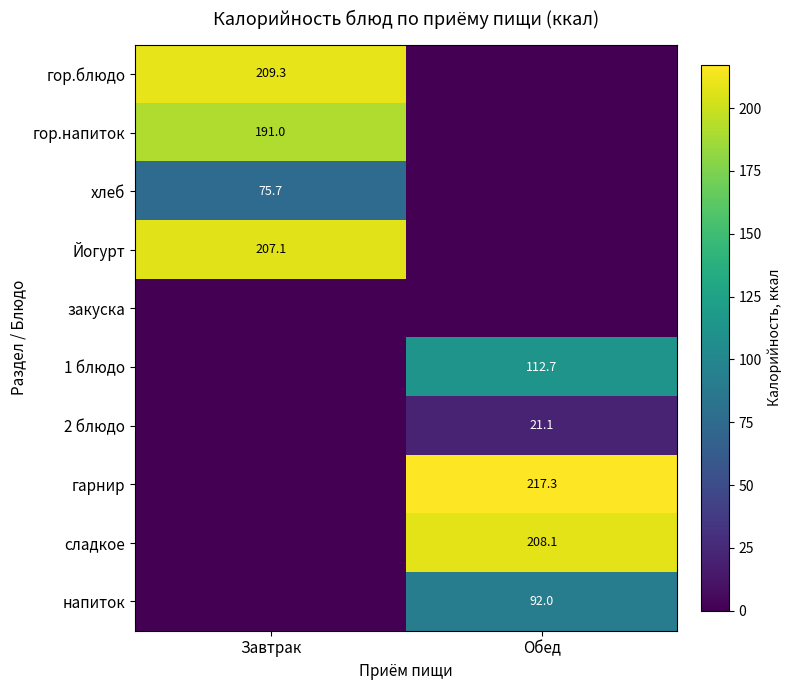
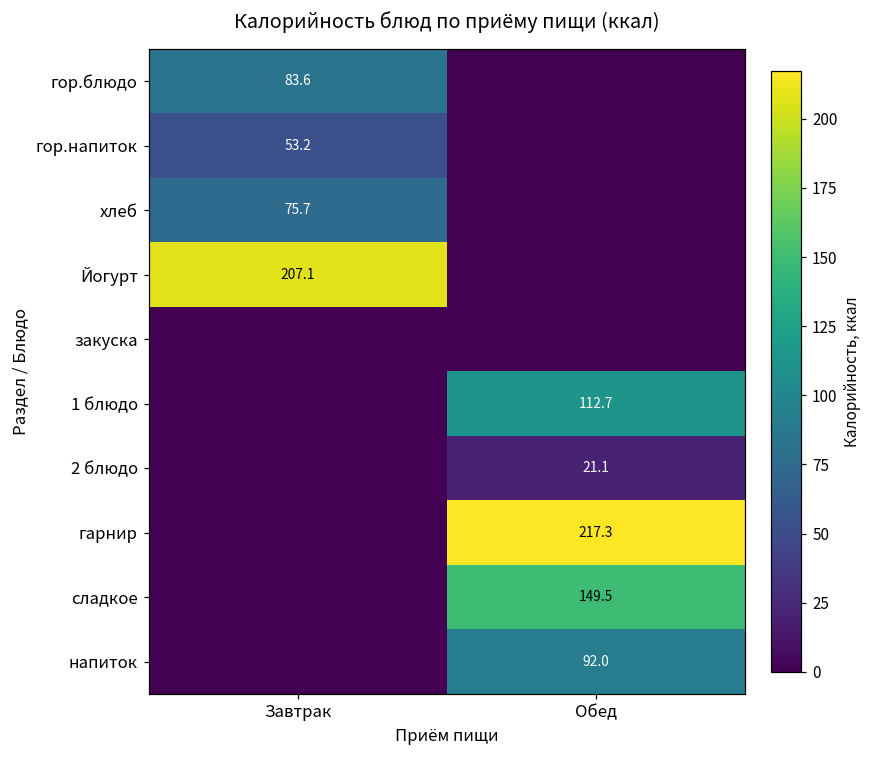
  {
    "гор.блюдо": {
-     "Завтрак": 209.3
+     "Завтрак": 83.6
    },
    "гор.напиток": {
-     "Завтрак": 191.0
+     "Завтрак": 53.2
    },
    "хлеб": {
      "Завтрак": 75.7
    },
    "Йогурт": {
      "Завтрак": 207.1
    },
    "1 блюдо": {
      "Обед": 112.7
    },
    "2 блюдо": {
      "Обед": 21.1
    },
    "гарнир": {
      "Обед": 217.3
    },
    "сладкое": {
-     "Обед": 208.1
+     "Обед": 149.5
    },
    "напиток": {
      "Обед": 92.0
    }
  }
